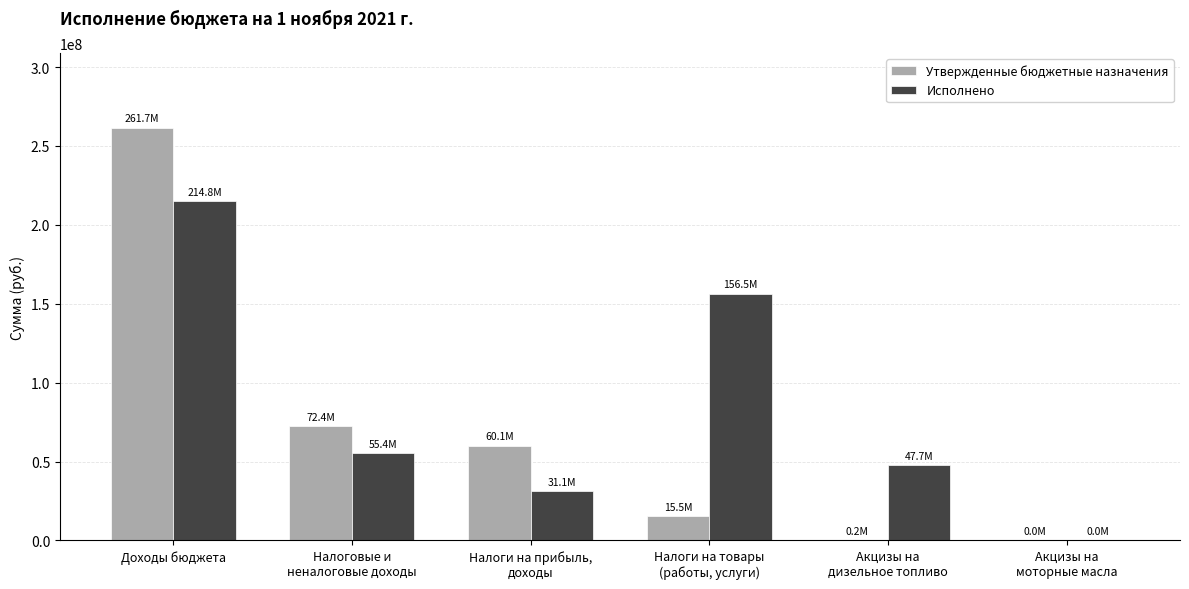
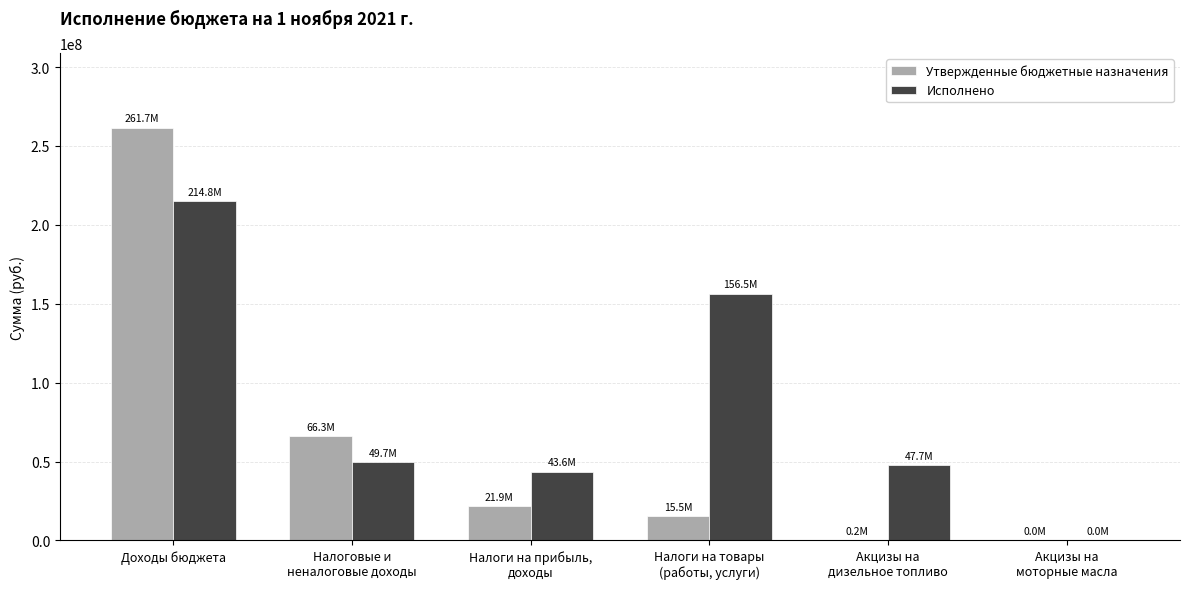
  {
    "Утвержденные бюджетные назначения": {
      "Доходы бюджета": "261.7M",
-     "Налоговые и неналоговые доходы": "72.4M",
-     "Налоги на прибыль, доходы": "60.1M",
+     "Налоговые и неналоговые доходы": "66.3M",
+     "Налоги на прибыль, доходы": "21.9M",
      "Налоги на товары (работы, услуги)": "15.5M",
      "Акцизы на дизельное топливо": "0.2M"
    },
    "Исполнено": {
      "Доходы бюджета": "214.8M",
-     "Налоговые и неналоговые доходы": "55.4M",
-     "Налоги на прибыль, доходы": "31.1M",
+     "Налоговые и неналоговые доходы": "49.7M",
+     "Налоги на прибыль, доходы": "43.6M",
      "Налоги на товары (работы, услуги)": "156.5M",
      "Акцизы на дизельное топливо": "47.7M"
    }
  }
